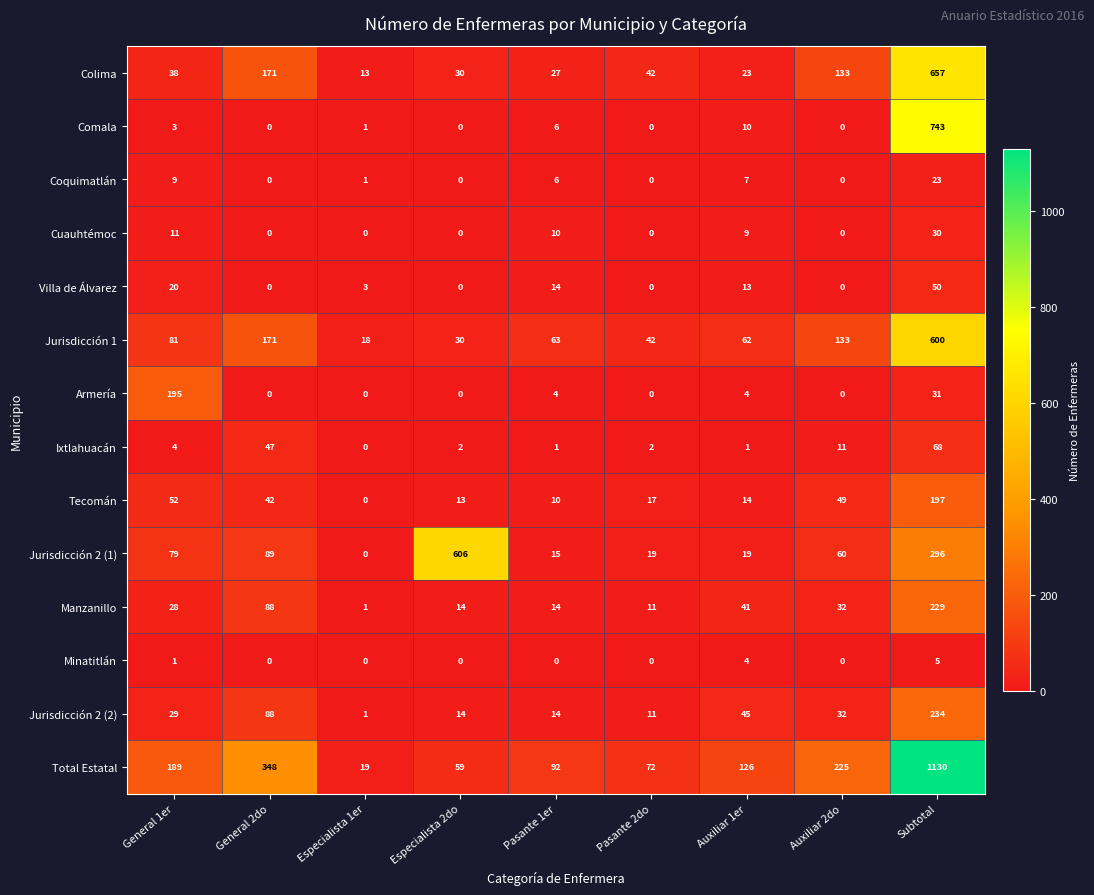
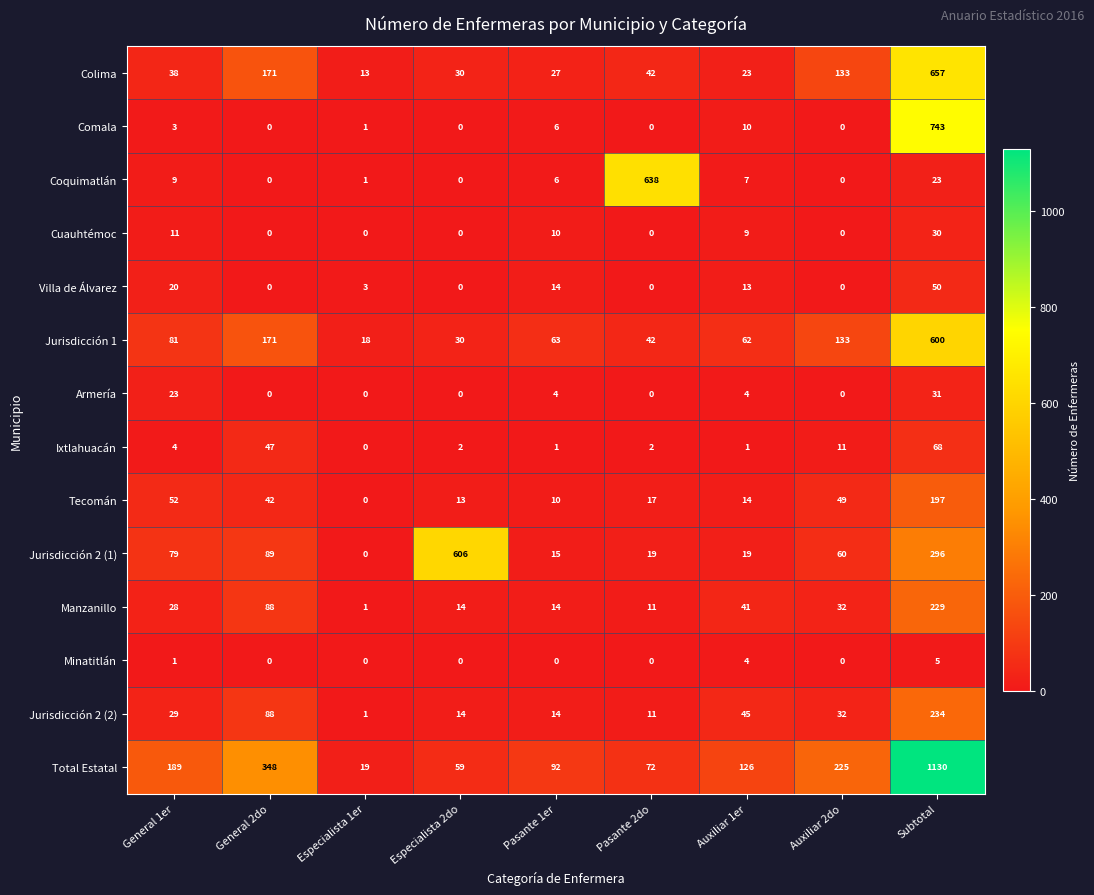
  {
    "Colima": {
      "General 1er": 38,
      "General 2do": 171,
      "Especialista 1er": 13,
      "Especialista 2do": 30,
      "Pasante 1er": 27,
      "Pasante 2do": 42,
      "Auxiliar 1er": 23,
      "Auxiliar 2do": 133,
      "Subtotal": 657
    },
    "Comala": {
      "General 1er": 3,
      "General 2do": 0,
      "Especialista 1er": 1,
      "Especialista 2do": 0,
      "Pasante 1er": 6,
      "Pasante 2do": 0,
      "Auxiliar 1er": 10,
      "Auxiliar 2do": 0,
      "Subtotal": 743
    },
    "Coquimatlán": {
      "General 1er": 9,
      "General 2do": 0,
      "Especialista 1er": 1,
      "Especialista 2do": 0,
      "Pasante 1er": 6,
-     "Pasante 2do": 0,
+     "Pasante 2do": 638,
      "Auxiliar 1er": 7,
      "Auxiliar 2do": 0,
      "Subtotal": 23
    },
    "Cuauhtémoc": {
      "General 1er": 11,
      "General 2do": 0,
      "Especialista 1er": 0,
      "Especialista 2do": 0,
      "Pasante 1er": 10,
      "Pasante 2do": 0,
      "Auxiliar 1er": 9,
      "Auxiliar 2do": 0,
      "Subtotal": 30
    },
    "Villa de Álvarez": {
      "General 1er": 20,
      "General 2do": 0,
      "Especialista 1er": 3,
      "Especialista 2do": 0,
      "Pasante 1er": 14,
      "Pasante 2do": 0,
      "Auxiliar 1er": 13,
      "Auxiliar 2do": 0,
      "Subtotal": 50
    },
    "Jurisdicción 1": {
      "General 1er": 81,
      "General 2do": 171,
      "Especialista 1er": 18,
      "Especialista 2do": 30,
      "Pasante 1er": 63,
      "Pasante 2do": 42,
      "Auxiliar 1er": 62,
      "Auxiliar 2do": 133,
      "Subtotal": 600
    },
    "Armería": {
-     "General 1er": 195,
+     "General 1er": 23,
      "General 2do": 0,
      "Especialista 1er": 0,
      "Especialista 2do": 0,
      "Pasante 1er": 4,
      "Pasante 2do": 0,
      "Auxiliar 1er": 4,
      "Auxiliar 2do": 0,
      "Subtotal": 31
    },
    "Ixtlahuacán": {
      "General 1er": 4,
      "General 2do": 47,
      "Especialista 1er": 0,
      "Especialista 2do": 2,
      "Pasante 1er": 1,
      "Pasante 2do": 2,
      "Auxiliar 1er": 1,
      "Auxiliar 2do": 11,
      "Subtotal": 68
    },
    "Tecomán": {
      "General 1er": 52,
      "General 2do": 42,
      "Especialista 1er": 0,
      "Especialista 2do": 13,
      "Pasante 1er": 10,
      "Pasante 2do": 17,
      "Auxiliar 1er": 14,
      "Auxiliar 2do": 49,
      "Subtotal": 197
    },
    "Jurisdicción 2 (1)": {
      "General 1er": 79,
      "General 2do": 89,
      "Especialista 1er": 0,
      "Especialista 2do": 606,
      "Pasante 1er": 15,
      "Pasante 2do": 19,
      "Auxiliar 1er": 19,
      "Auxiliar 2do": 60,
      "Subtotal": 296
    },
    "Manzanillo": {
      "General 1er": 28,
      "General 2do": 88,
      "Especialista 1er": 1,
      "Especialista 2do": 14,
      "Pasante 1er": 14,
      "Pasante 2do": 11,
      "Auxiliar 1er": 41,
      "Auxiliar 2do": 32,
      "Subtotal": 229
    },
    "Minatitlán": {
      "General 1er": 1,
      "General 2do": 0,
      "Especialista 1er": 0,
      "Especialista 2do": 0,
      "Pasante 1er": 0,
      "Pasante 2do": 0,
      "Auxiliar 1er": 4,
      "Auxiliar 2do": 0,
      "Subtotal": 5
    },
    "Jurisdicción 2 (2)": {
      "General 1er": 29,
      "General 2do": 88,
      "Especialista 1er": 1,
      "Especialista 2do": 14,
      "Pasante 1er": 14,
      "Pasante 2do": 11,
      "Auxiliar 1er": 45,
      "Auxiliar 2do": 32,
      "Subtotal": 234
    },
    "Total Estatal": {
      "General 1er": 189,
      "General 2do": 348,
      "Especialista 1er": 19,
      "Especialista 2do": 59,
      "Pasante 1er": 92,
      "Pasante 2do": 72,
      "Auxiliar 1er": 126,
      "Auxiliar 2do": 225,
      "Subtotal": 1130
    }
  }
